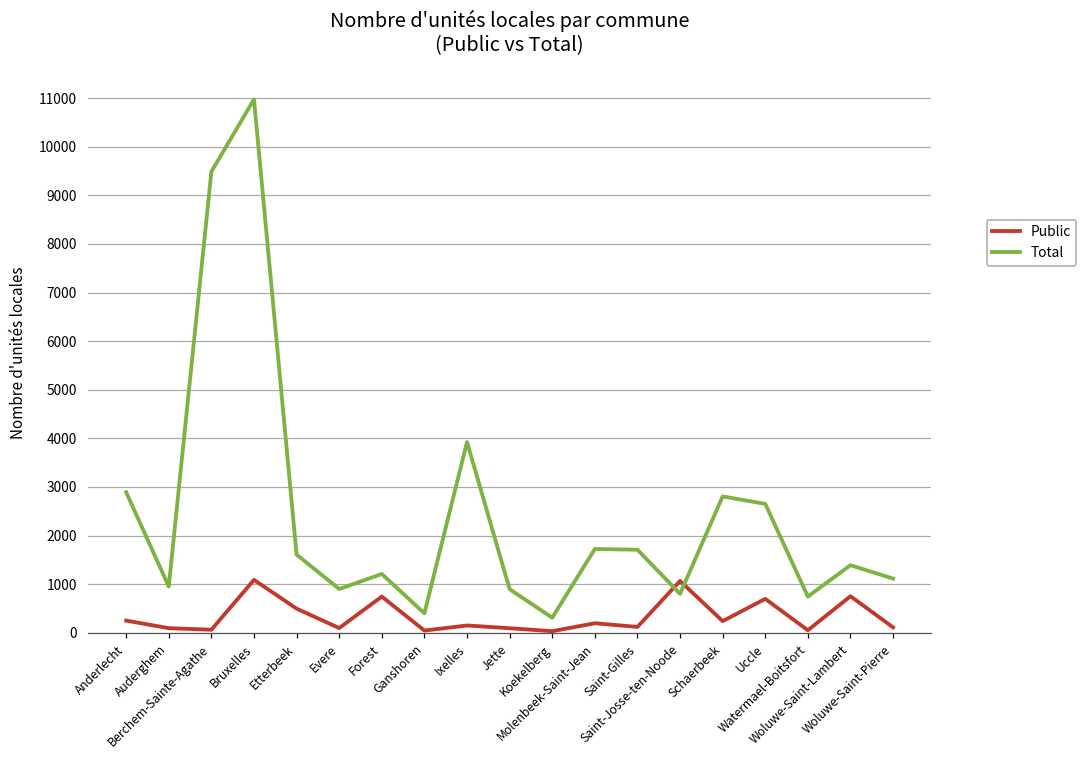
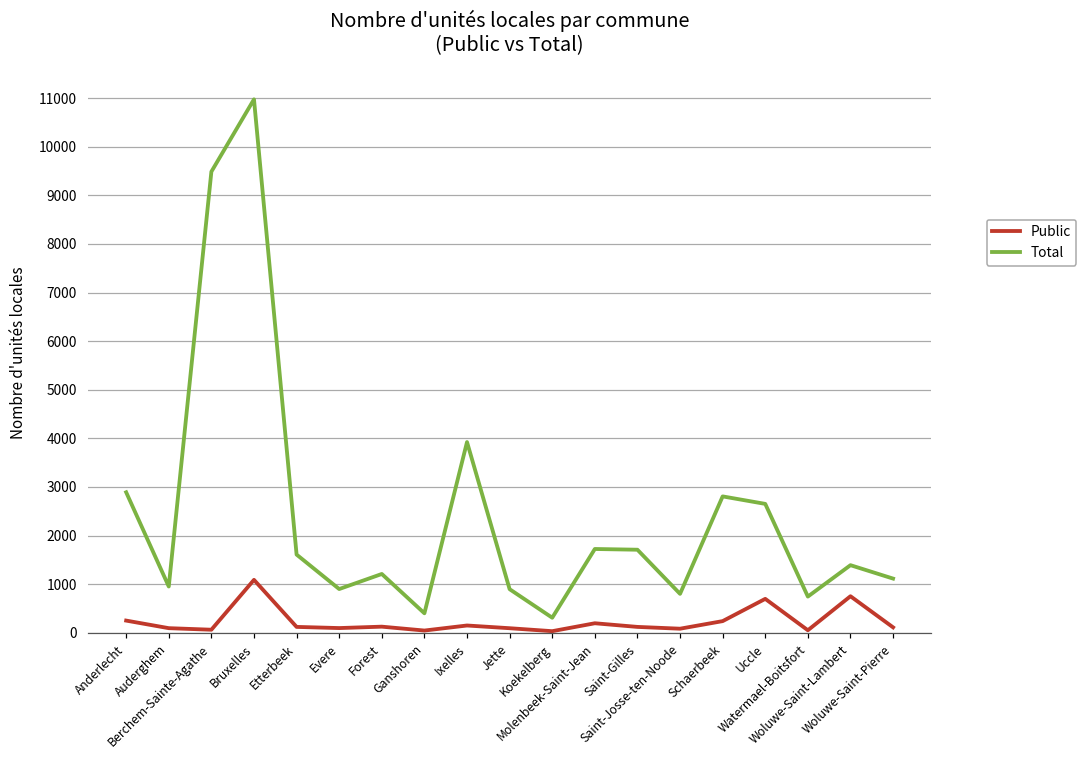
  {
    "Public": {
      "Anderlecht": 300,
      "Auderghem": 100,
      "Berchem-Sainte-Agathe": 100,
      "Bruxelles": 1100,
-     "Etterbeek": 500,
+     "Etterbeek": 100,
      "Evere": 100,
-     "Forest": 700,
+     "Forest": 100,
      "Ganshoren": 0,
      "Ixelles": 200,
      "Jette": 100,
      "Koekelberg": 0,
      "Molenbeek-Saint-Jean": 200,
      "Saint-Gilles": 100,
-     "Saint-Josse-ten-Noode": 1100,
+     "Saint-Josse-ten-Noode": 100,
      "Schaerbeek": 200,
      "Uccle": 700,
      "Watermael-Boitsfort": 100,
      "Woluwe-Saint-Lambert": 800,
      "Woluwe-Saint-Pierre": 100
    },
    "Total": {
      "Anderlecht": 2900,
      "Auderghem": 1000,
      "Berchem-Sainte-Agathe": 9500,
      "Bruxelles": 11000,
      "Etterbeek": 1600,
      "Evere": 900,
      "Forest": 1200,
      "Ganshoren": 400,
      "Ixelles": 3900,
      "Jette": 900,
      "Koekelberg": 300,
      "Molenbeek-Saint-Jean": 1700,
      "Saint-Gilles": 1700,
      "Saint-Josse-ten-Noode": 800,
      "Schaerbeek": 2800,
      "Uccle": 2700,
      "Watermael-Boitsfort": 700,
      "Woluwe-Saint-Lambert": 1400,
      "Woluwe-Saint-Pierre": 1100
    }
  }
